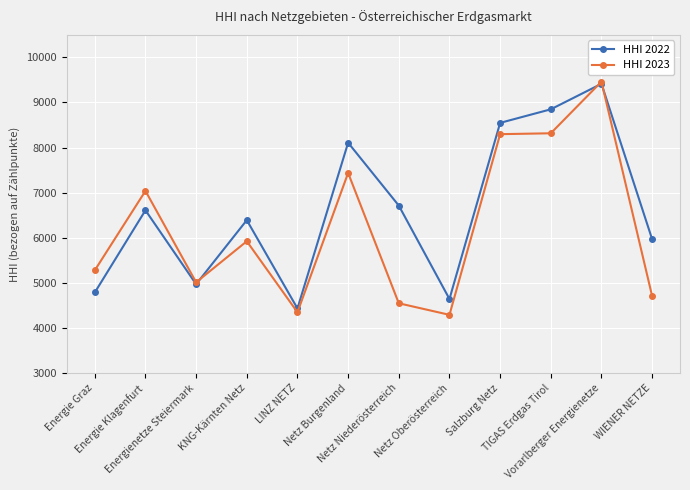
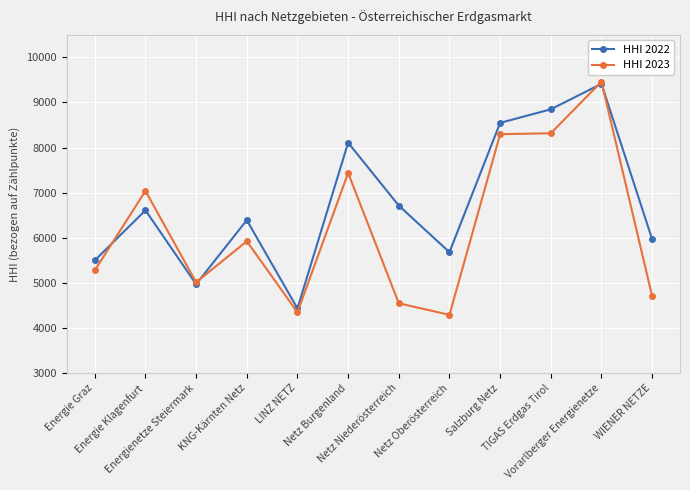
  {
    "HHI 2022": {
-     "Energie Graz": 4800,
+     "Energie Graz": 5500,
      "Energie Klagenfurt": 6600,
      "KNG-Kärnten Netz": 6400,
      "LINZ NETZ": 4400,
      "Netz Burgenland": 8100,
      "Netz Niederösterreich": 6700,
-     "Netz Oberösterreich": 4600,
+     "Netz Oberösterreich": 5700,
      "Salzburg Netz": 8500,
      "TIGAS Erdgas Tirol": 8800,
      "WIENER NETZE": 6000
    },
    "HHI 2023": {
      "Energie Graz": 5300,
      "Energie Klagenfurt": 7000,
      "KNG-Kärnten Netz": 5900,
      "LINZ NETZ": 4300,
      "Netz Burgenland": 7400,
      "Netz Niederösterreich": 4500,
      "Netz Oberösterreich": 4300,
      "Salzburg Netz": 8300,
      "TIGAS Erdgas Tirol": 8300,
      "WIENER NETZE": 4700
    }
  }
